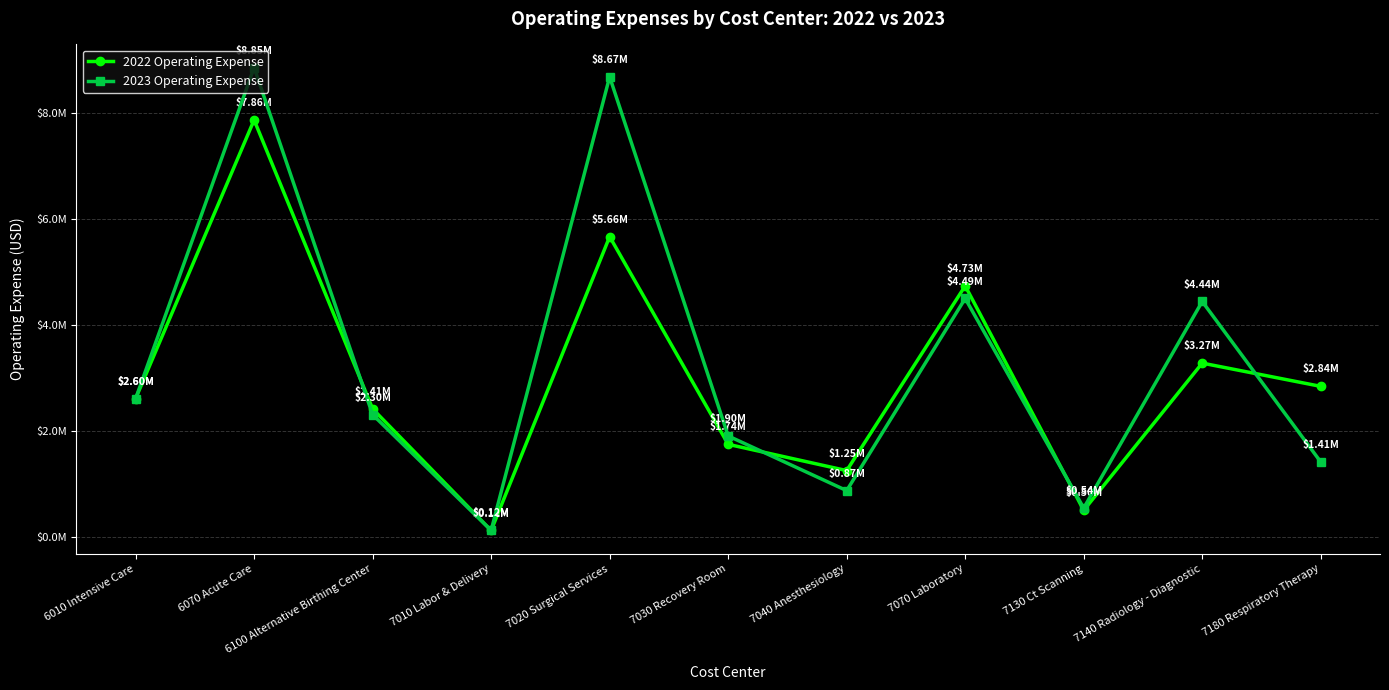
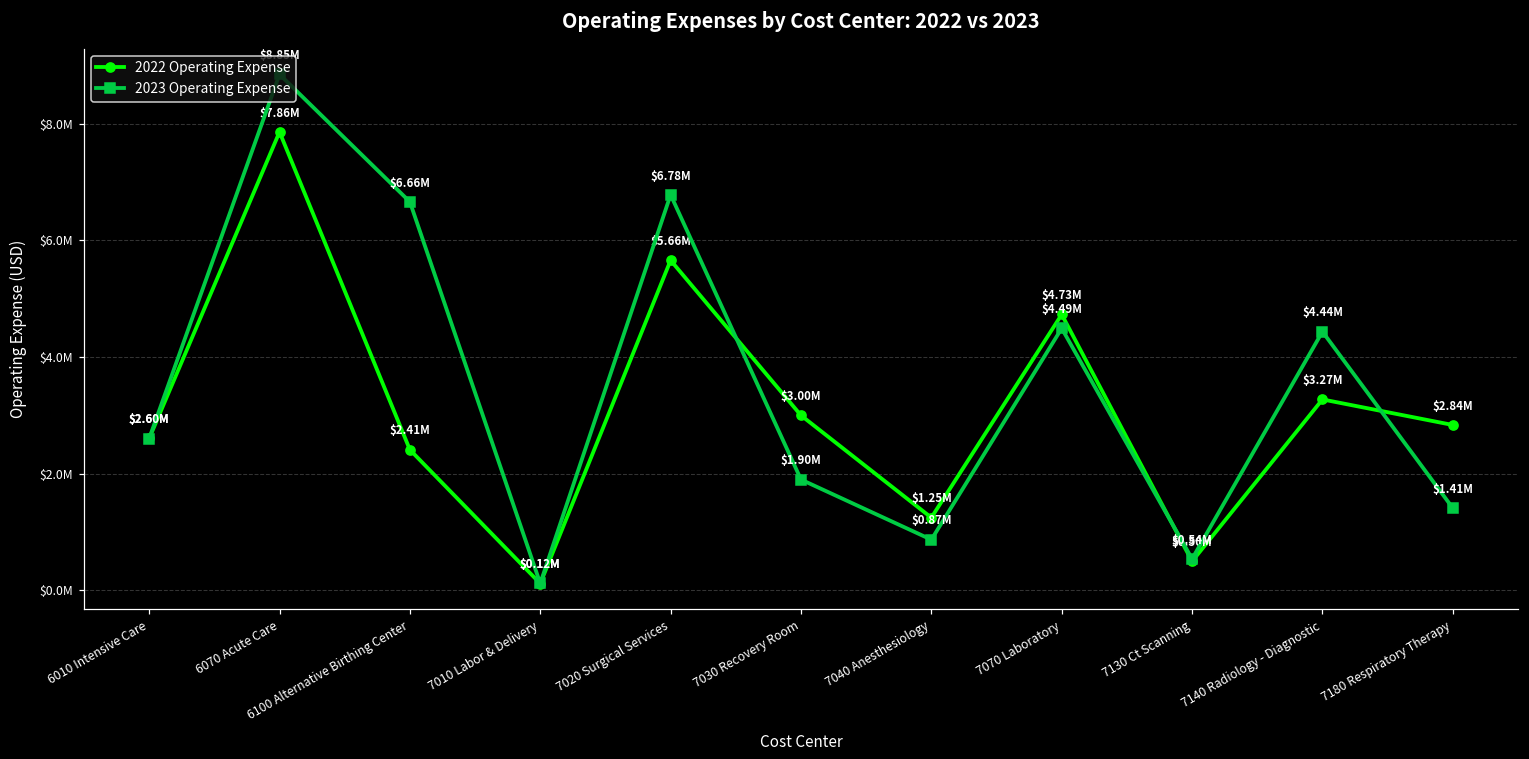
  {
    "2022 Operating Expense": {
      "6070 Acute Care": "$7.86M",
      "7020 Surgical Services": "$5.66M",
-     "7030 Recovery Room": "$1.74M",
+     "7030 Recovery Room": "$3.00M",
      "7040 Anesthesiology": "$1.25M",
      "7070 Laboratory": "$4.73M",
      "7140 Radiology - Diagnostic": "$3.27M",
      "7180 Respiratory Therapy": "$2.84M"
    },
    "2023 Operating Expense": {
-     "6100 Alternative Birthing Center": "$2.30M",
-     "7020 Surgical Services": "$8.67M",
+     "6100 Alternative Birthing Center": "$6.66M",
+     "7020 Surgical Services": "$6.78M",
      "7140 Radiology - Diagnostic": "$4.44M",
      "7180 Respiratory Therapy": "$1.41M"
    }
  }
